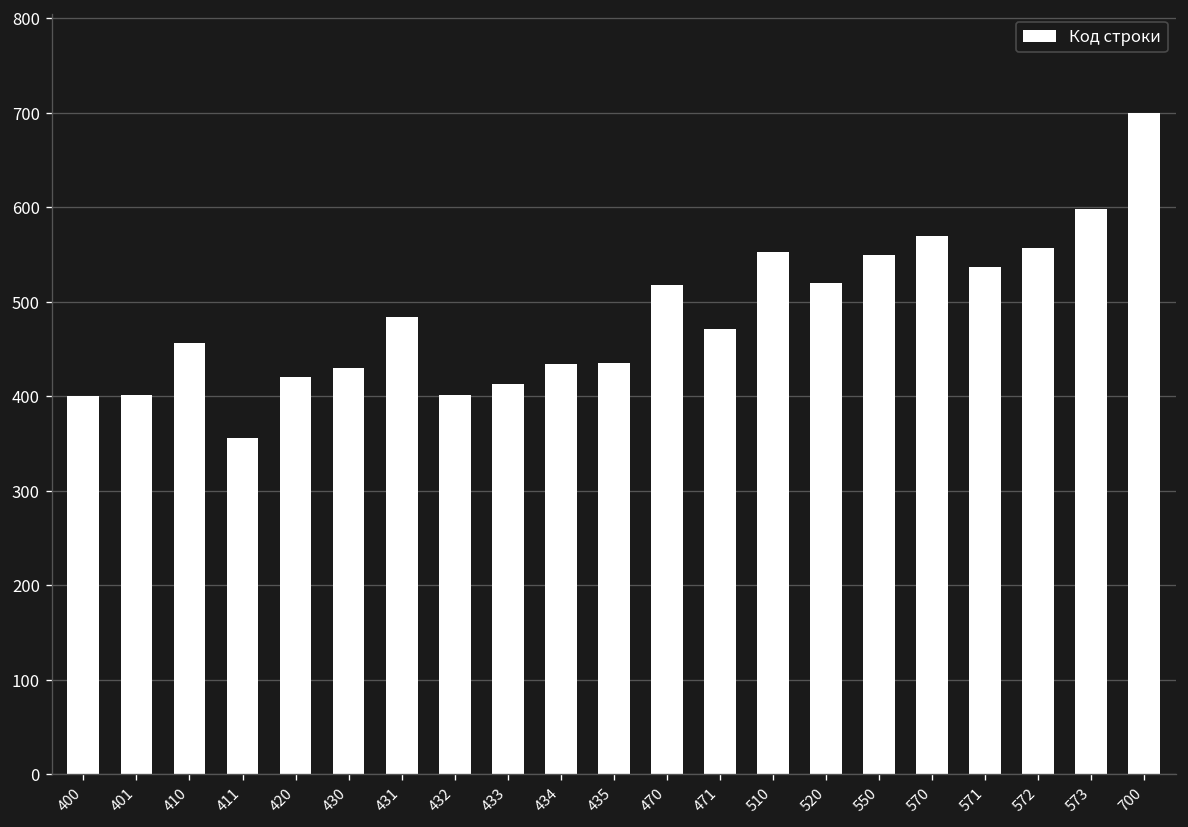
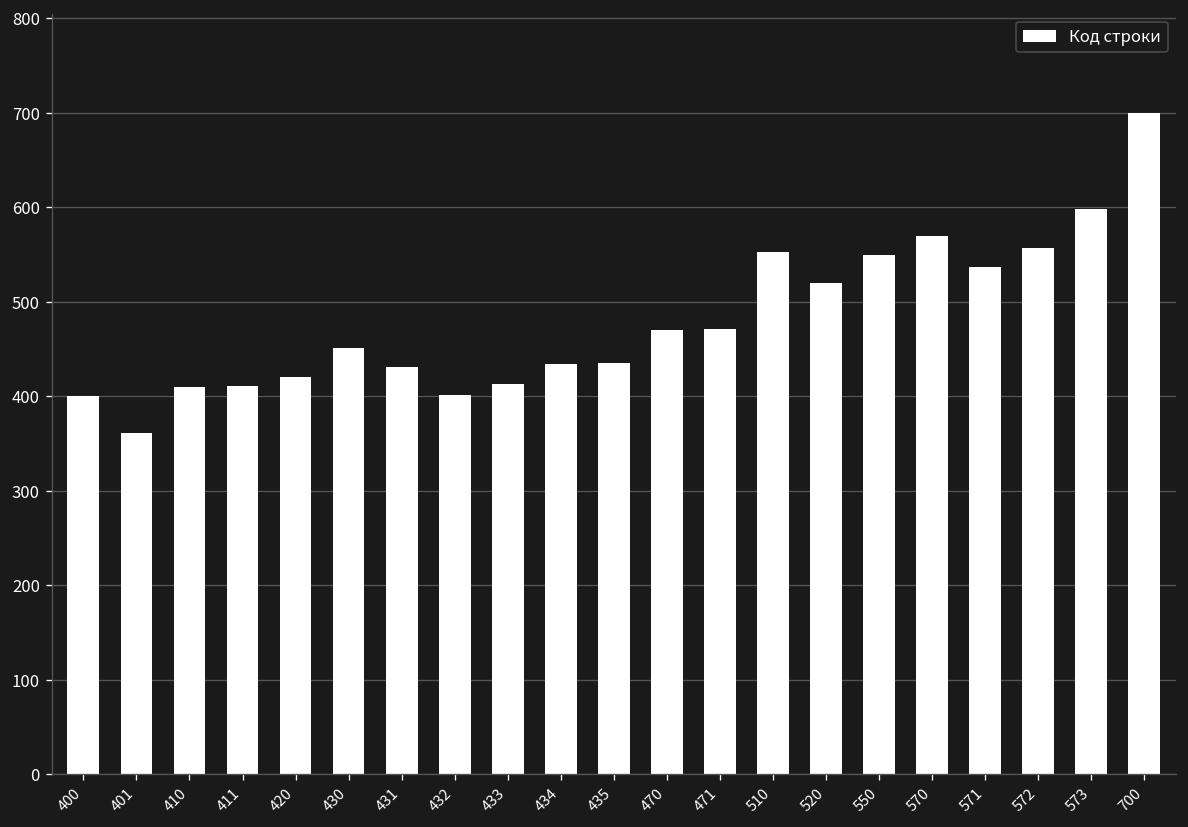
  {
    "400": 400,
-   "401": 400,
-   "410": 460,
-   "411": 360,
+   "401": 360,
+   "410": 410,
+   "411": 410,
    "420": 420,
-   "430": 430,
-   "431": 480,
+   "430": 450,
+   "431": 430,
    "432": 400,
    "433": 410,
    "434": 430,
    "435": 440,
-   "470": 520,
+   "470": 470,
    "471": 470,
    "510": 550,
    "520": 520,
    "550": 550,
    "570": 570,
    "571": 540,
    "572": 560,
    "573": 600,
    "700": 700
  }
